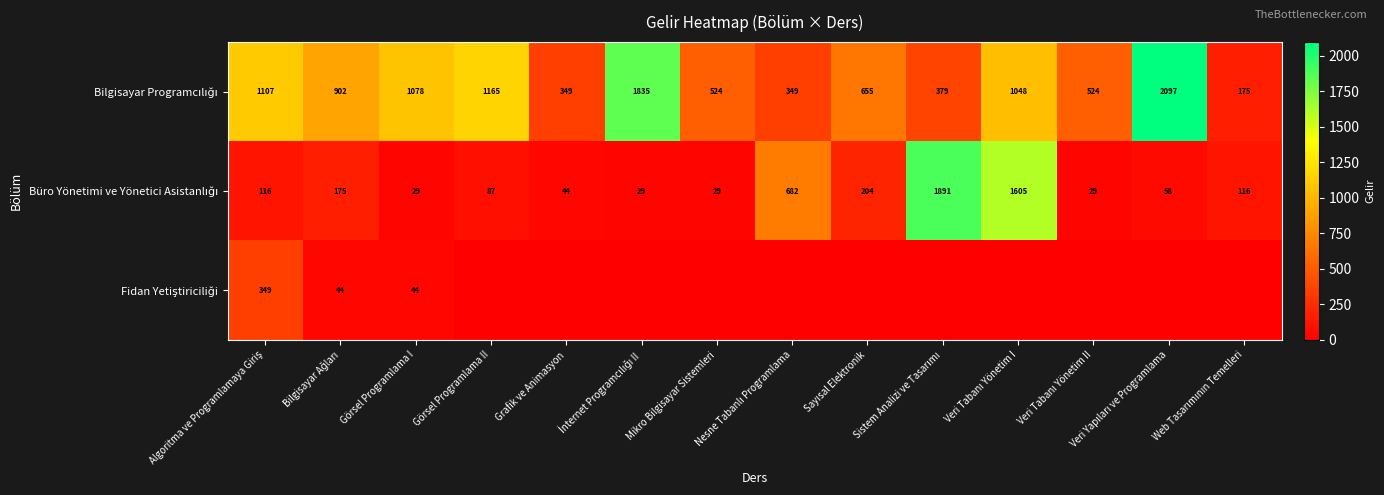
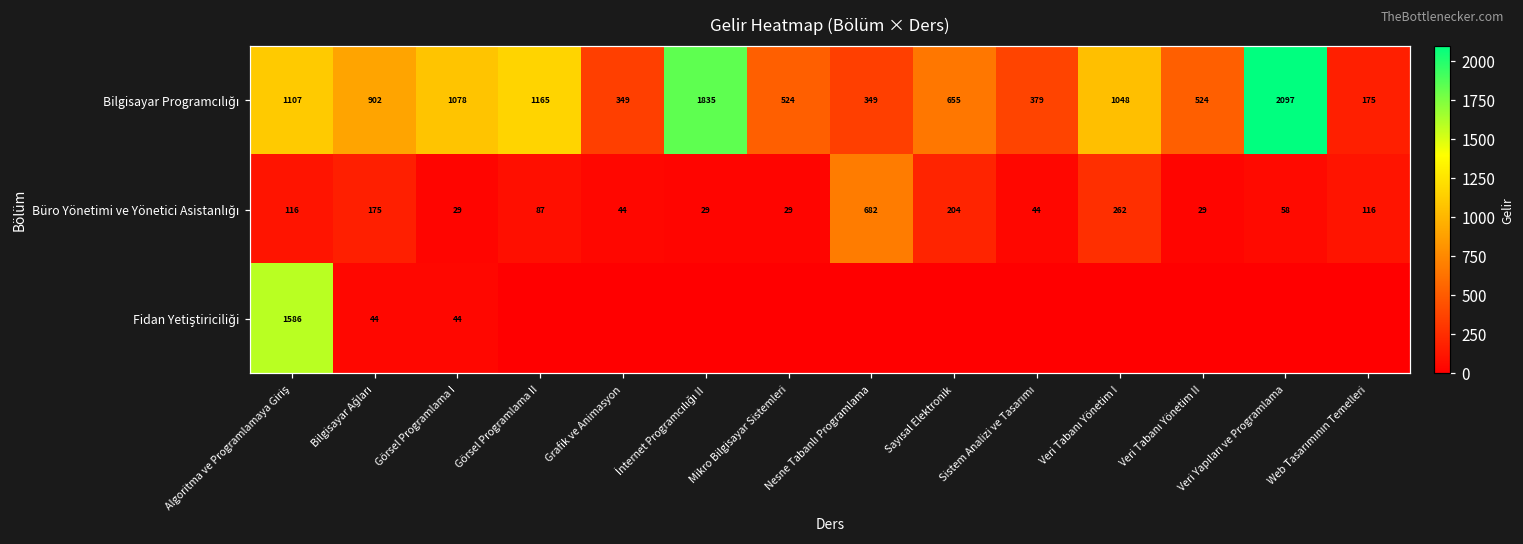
  {
    "Bilgisayar Programcılığı": {
      "Algoritma ve Programlamaya Giriş": 1107,
      "Bilgisayar Ağları": 902,
      "Görsel Programlama I": 1078,
      "Görsel Programlama II": 1165,
      "Grafik ve Animasyon": 349,
      "İnternet Programcılığı II": 1835,
      "Mikro Bilgisayar Sistemleri": 524,
      "Nesne Tabanlı Programlama": 349,
      "Sayısal Elektronik": 655,
      "Sistem Analizi ve Tasarımı": 379,
      "Veri Tabanı Yönetim I": 1048,
      "Veri Tabanı Yönetim II": 524,
      "Veri Yapıları ve Programlama": 2097,
      "Web Tasarımının Temelleri": 175
    },
    "Büro Yönetimi ve Yönetici Asistanlığı": {
      "Algoritma ve Programlamaya Giriş": 116,
      "Bilgisayar Ağları": 175,
      "Görsel Programlama I": 29,
      "Görsel Programlama II": 87,
      "Grafik ve Animasyon": 44,
      "İnternet Programcılığı II": 29,
      "Mikro Bilgisayar Sistemleri": 29,
      "Nesne Tabanlı Programlama": 682,
      "Sayısal Elektronik": 204,
-     "Sistem Analizi ve Tasarımı": 1891,
-     "Veri Tabanı Yönetim I": 1605,
+     "Sistem Analizi ve Tasarımı": 44,
+     "Veri Tabanı Yönetim I": 262,
      "Veri Tabanı Yönetim II": 29,
      "Veri Yapıları ve Programlama": 58,
      "Web Tasarımının Temelleri": 116
    },
    "Fidan Yetiştiriciliği": {
-     "Algoritma ve Programlamaya Giriş": 349,
+     "Algoritma ve Programlamaya Giriş": 1586,
      "Bilgisayar Ağları": 44,
      "Görsel Programlama I": 44
    }
  }
